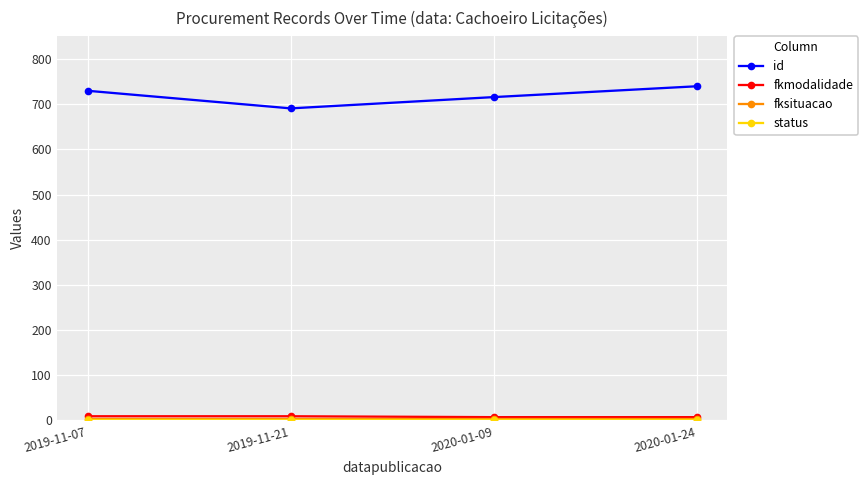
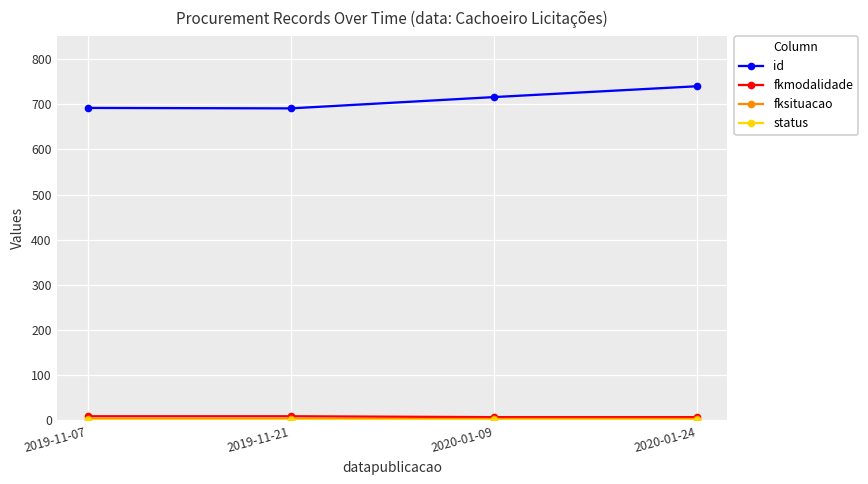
  {
    "id": {
-     "2019-11-07": 730,
+     "2019-11-07": 690,
      "2019-11-21": 690,
      "2020-01-09": 720,
      "2020-01-24": 740
    },
    "fkmodalidade": {
      "2019-11-07": 10,
      "2019-11-21": 10
    }
  }
